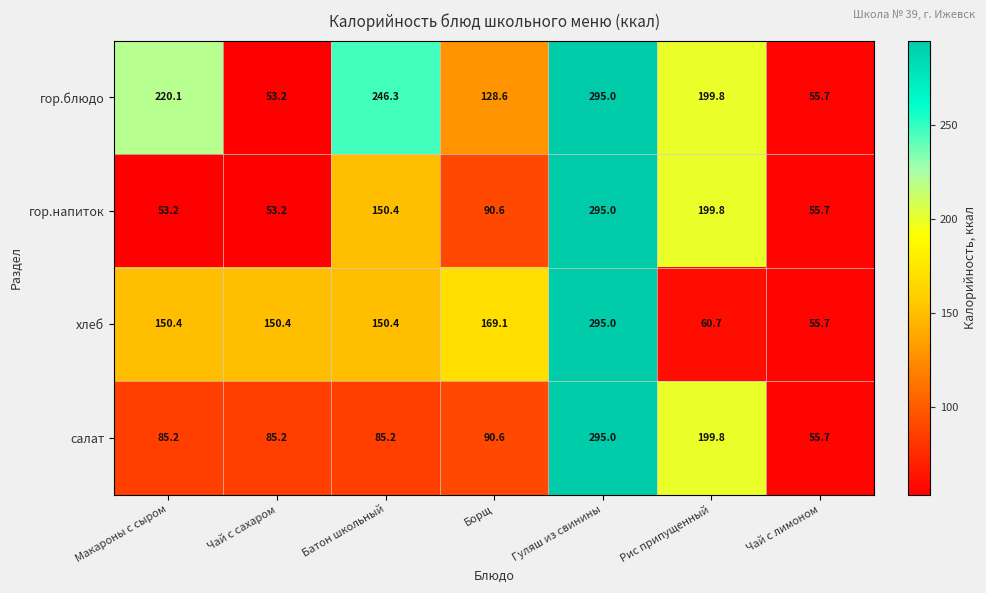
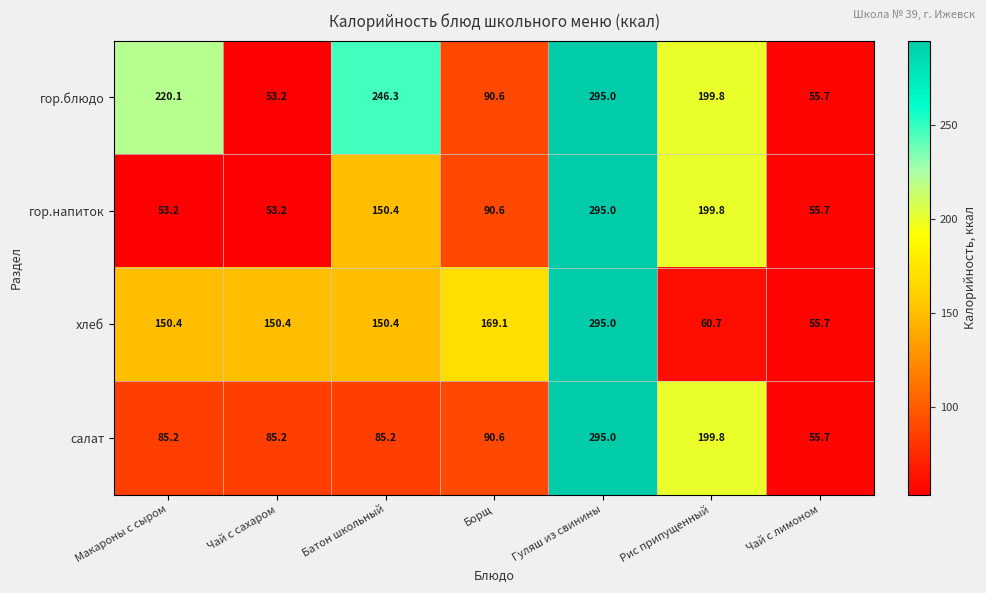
  {
    "гор.блюдо": {
      "Макароны с сыром": 220.1,
      "Чай с сахаром": 53.2,
      "Батон школьный": 246.3,
-     "Борщ": 128.6,
+     "Борщ": 90.6,
      "Гуляш из свинины": 295.0,
      "Рис припущенный": 199.8,
      "Чай с лимоном": 55.7
    },
    "гор.напиток": {
      "Макароны с сыром": 53.2,
      "Чай с сахаром": 53.2,
      "Батон школьный": 150.4,
      "Борщ": 90.6,
      "Гуляш из свинины": 295.0,
      "Рис припущенный": 199.8,
      "Чай с лимоном": 55.7
    },
    "хлеб": {
      "Макароны с сыром": 150.4,
      "Чай с сахаром": 150.4,
      "Батон школьный": 150.4,
      "Борщ": 169.1,
      "Гуляш из свинины": 295.0,
      "Рис припущенный": 60.7,
      "Чай с лимоном": 55.7
    },
    "салат": {
      "Макароны с сыром": 85.2,
      "Чай с сахаром": 85.2,
      "Батон школьный": 85.2,
      "Борщ": 90.6,
      "Гуляш из свинины": 295.0,
      "Рис припущенный": 199.8,
      "Чай с лимоном": 55.7
    }
  }
